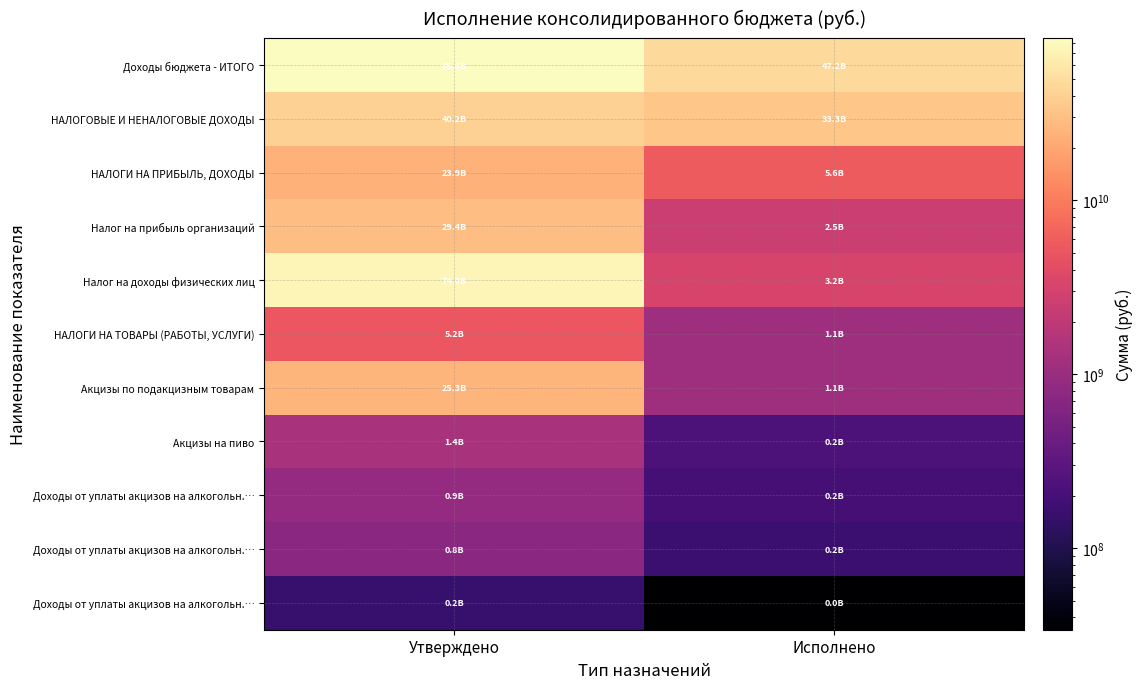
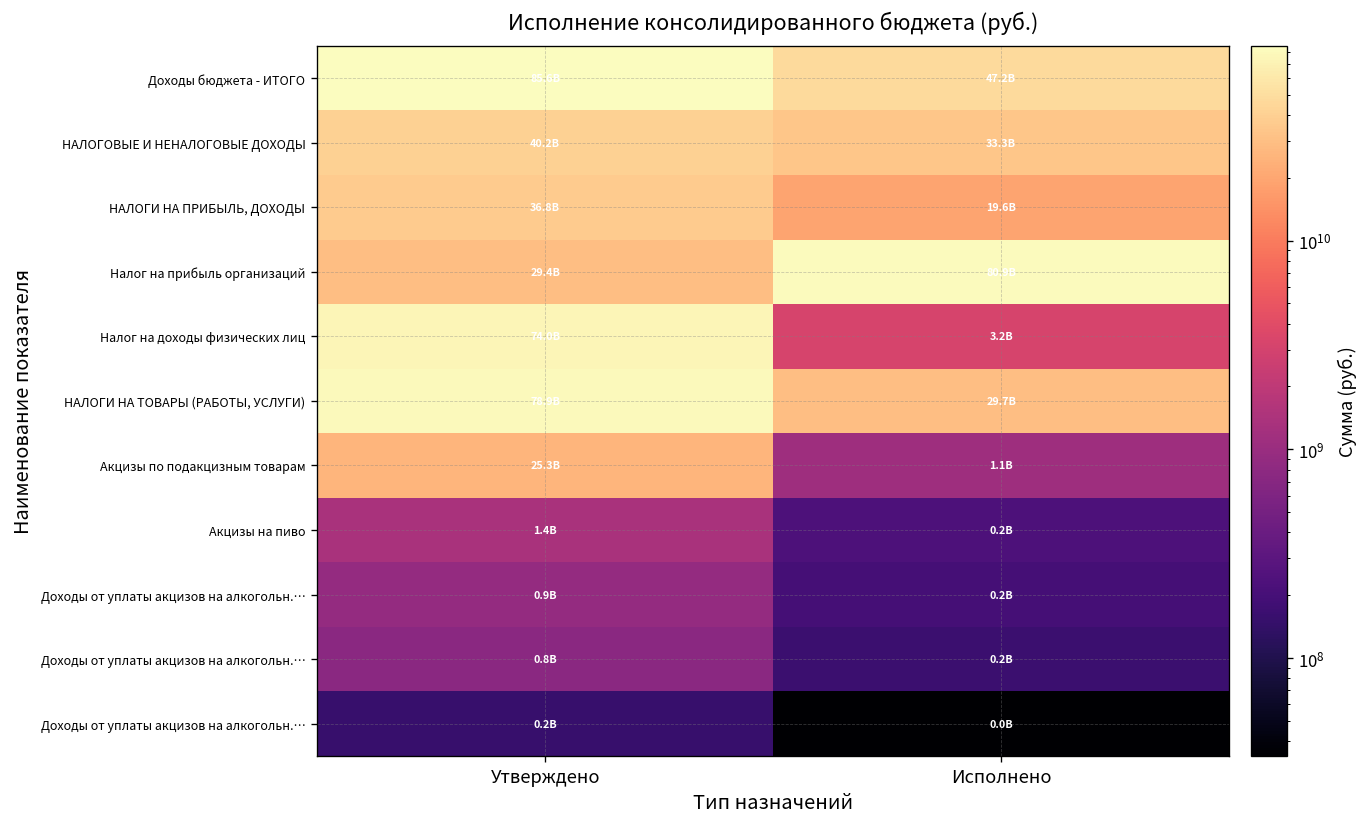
  {
    "Доходы бюджета - ИТОГО": {
      "Утверждено": "85.6B",
      "Исполнено": "47.2B"
    },
    "НАЛОГОВЫЕ И НЕНАЛОГОВЫЕ ДОХОДЫ": {
      "Утверждено": "40.2B",
      "Исполнено": "33.3B"
    },
    "НАЛОГИ НА ПРИБЫЛЬ, ДОХОДЫ": {
-     "Утверждено": "23.9B",
-     "Исполнено": "5.6B"
+     "Утверждено": "36.8B",
+     "Исполнено": "19.6B"
    },
    "Налог на прибыль организаций": {
      "Утверждено": "29.4B",
-     "Исполнено": "2.5B"
+     "Исполнено": "80.9B"
    },
    "Налог на доходы физических лиц": {
      "Утверждено": "74.0B",
      "Исполнено": "3.2B"
    },
    "НАЛОГИ НА ТОВАРЫ (РАБОТЫ, УСЛУГИ)": {
-     "Утверждено": "5.2B",
-     "Исполнено": "1.1B"
+     "Утверждено": "78.9B",
+     "Исполнено": "29.7B"
    },
    "Акцизы по подакцизным товарам": {
      "Утверждено": "25.3B",
      "Исполнено": "1.1B"
    },
    "Акцизы на пиво": {
      "Утверждено": "1.4B",
      "Исполнено": "0.2B"
    }
  }
